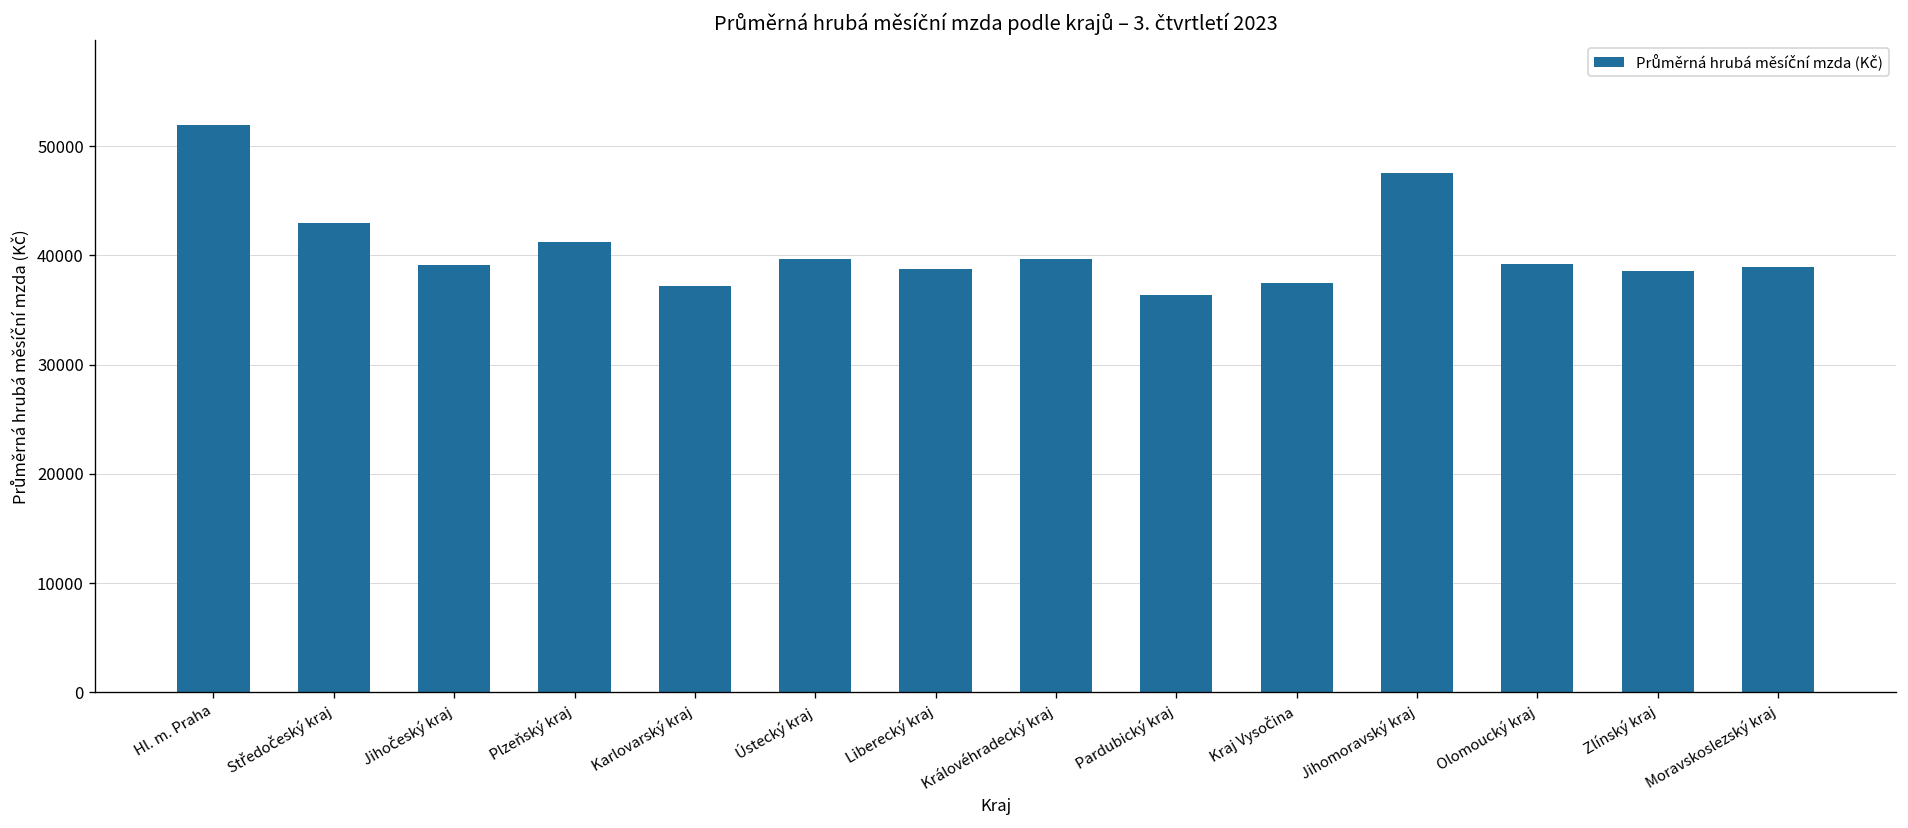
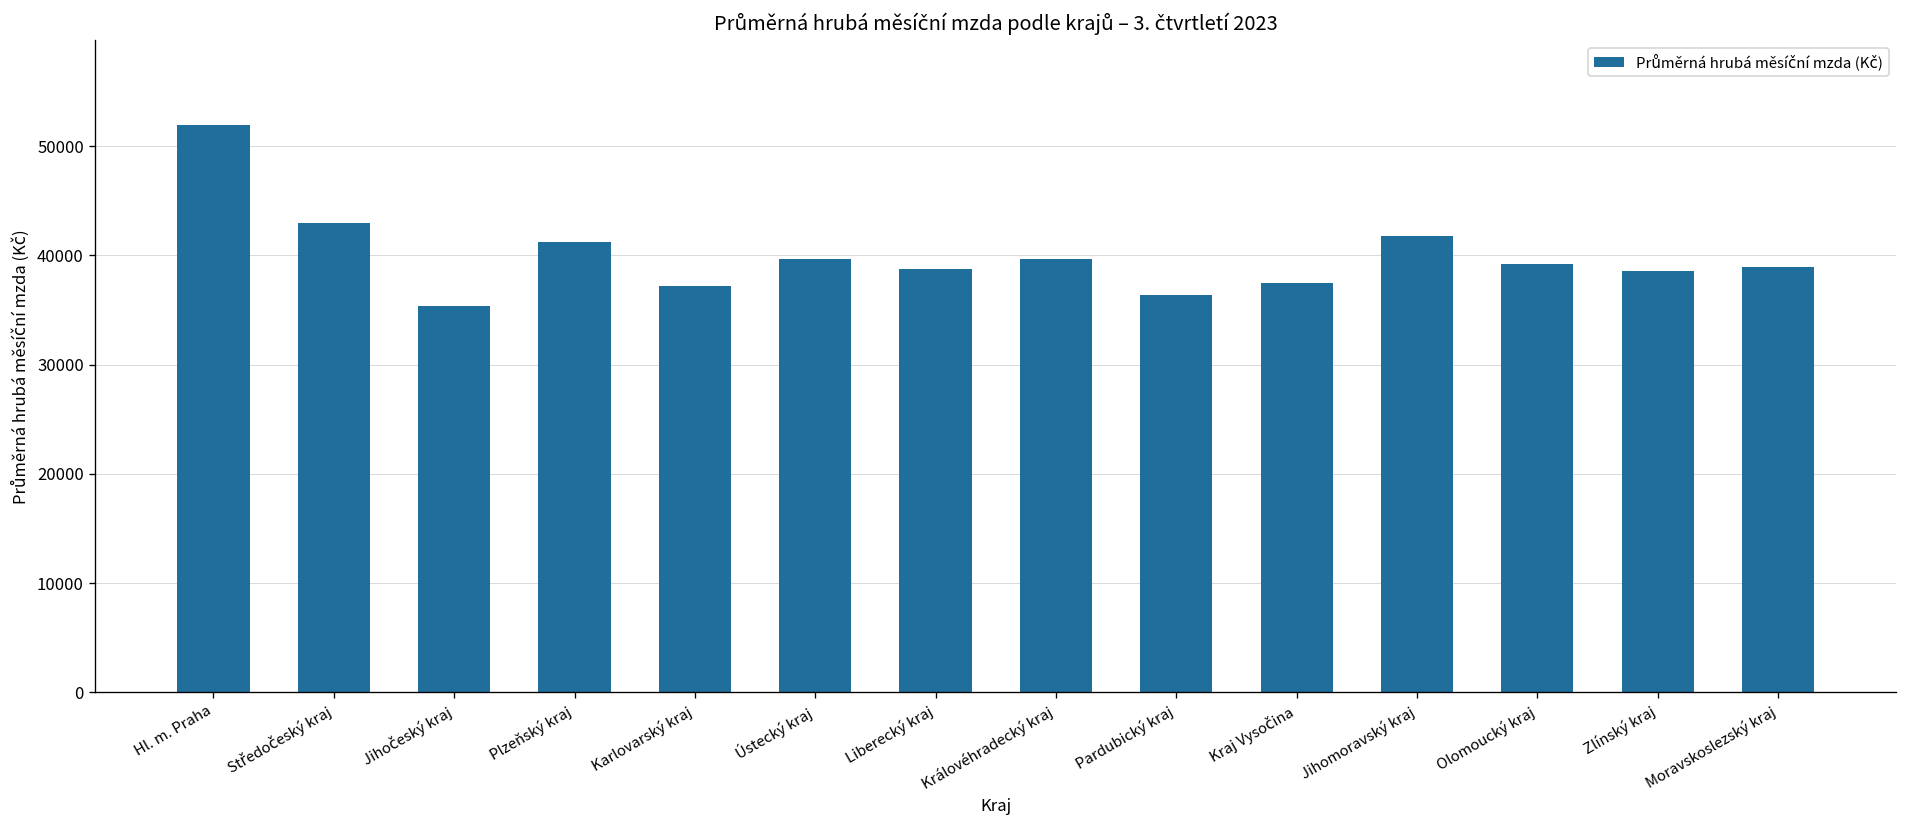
  {
    "Hl. m. Praha": 52000,
    "Středočeský kraj": 43000,
-   "Jihočeský kraj": 39000,
+   "Jihočeský kraj": 35000,
    "Plzeňský kraj": 41000,
    "Karlovarský kraj": 37000,
    "Ústecký kraj": 40000,
    "Liberecký kraj": 39000,
    "Královéhradecký kraj": 40000,
    "Pardubický kraj": 36000,
    "Kraj Vysočina": 37000,
-   "Jihomoravský kraj": 48000,
+   "Jihomoravský kraj": 42000,
    "Olomoucký kraj": 39000,
    "Zlínský kraj": 39000,
    "Moravskoslezský kraj": 39000
  }
